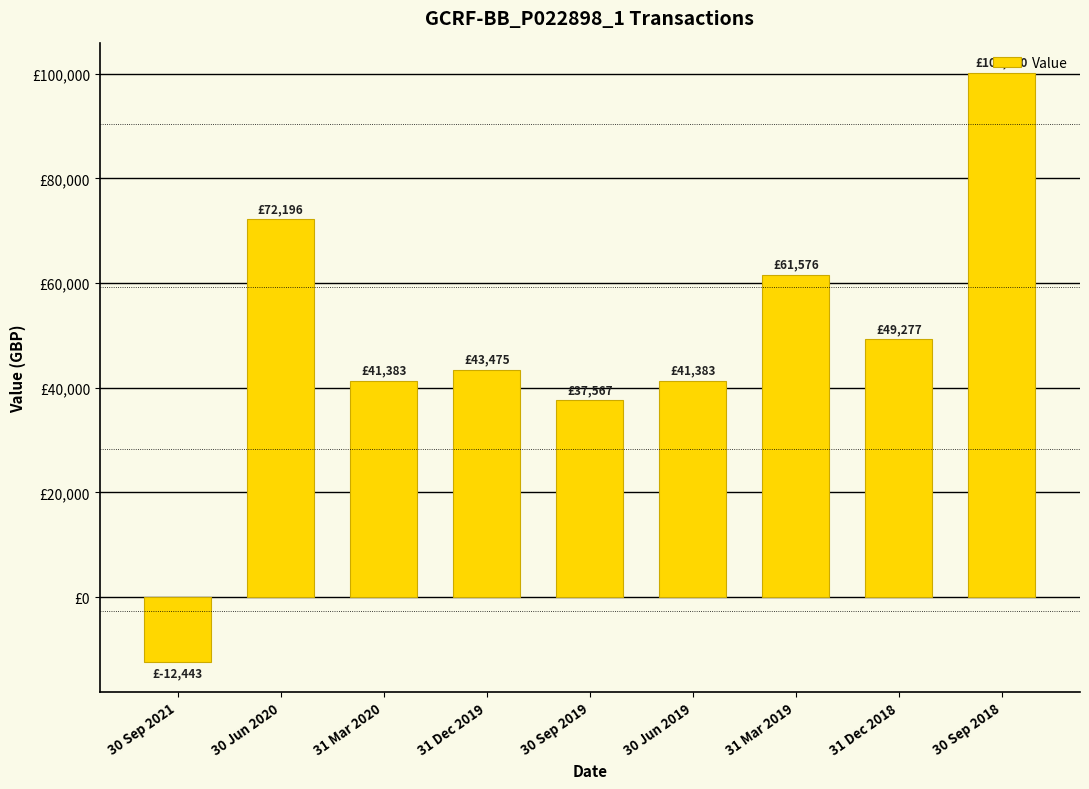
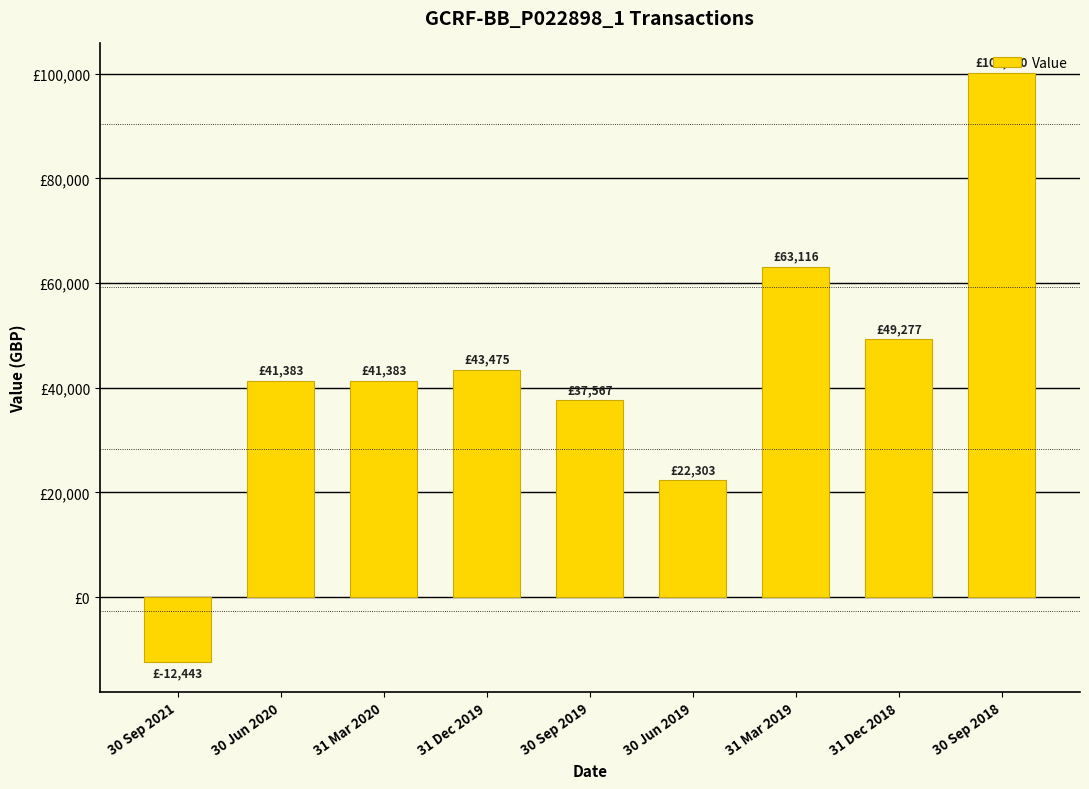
  {
    "30 Sep 2021": "£-12,443",
-   "30 Jun 2020": "£72,196",
+   "30 Jun 2020": "£41,383",
    "31 Mar 2020": "£41,383",
    "31 Dec 2019": "£43,475",
    "30 Sep 2019": "£37,567",
-   "30 Jun 2019": "£41,383",
-   "31 Mar 2019": "£61,576",
+   "30 Jun 2019": "£22,303",
+   "31 Mar 2019": "£63,116",
    "31 Dec 2018": "£49,277",
    "30 Sep 2018": "£100,160"
  }
